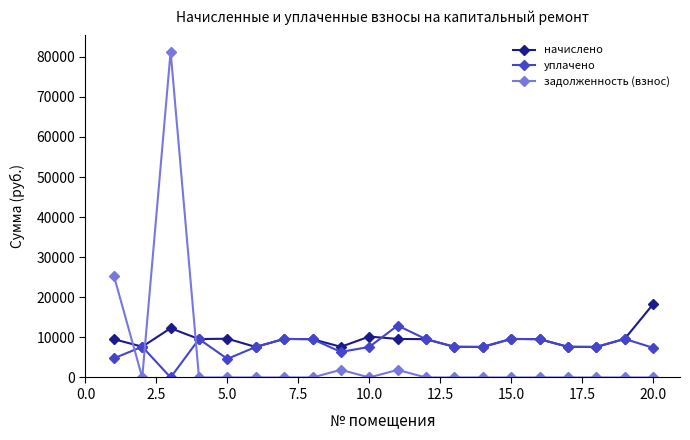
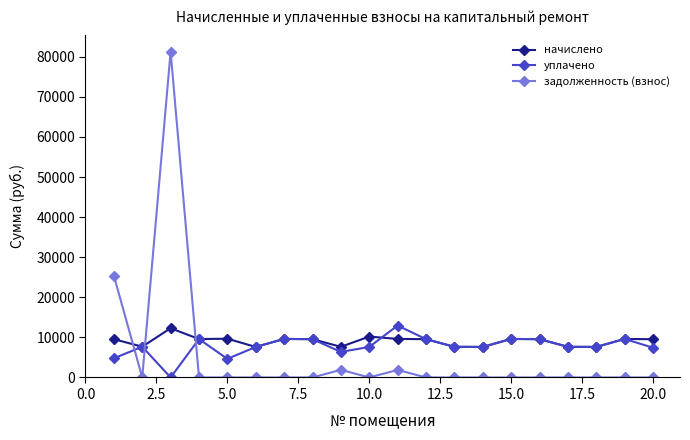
  {
    "начислено": {
      "5.0": 10000,
      "10.0": 10000,
-     "20.0": 18000
+     "20.0": 10000
    },
    "уплачено": {
      "5.0": 5000,
      "10.0": 8000,
      "20.0": 7000
    },
    "задолженность (взнос)": {
      "5.0": 0,
      "10.0": 0,
      "15.0": 0,
      "20.0": 0
    }
  }
